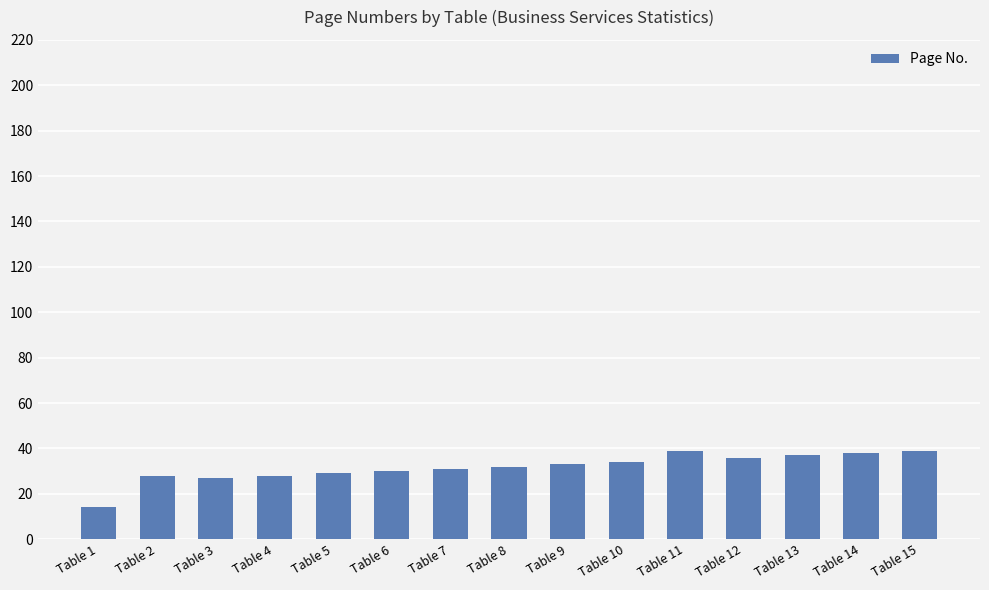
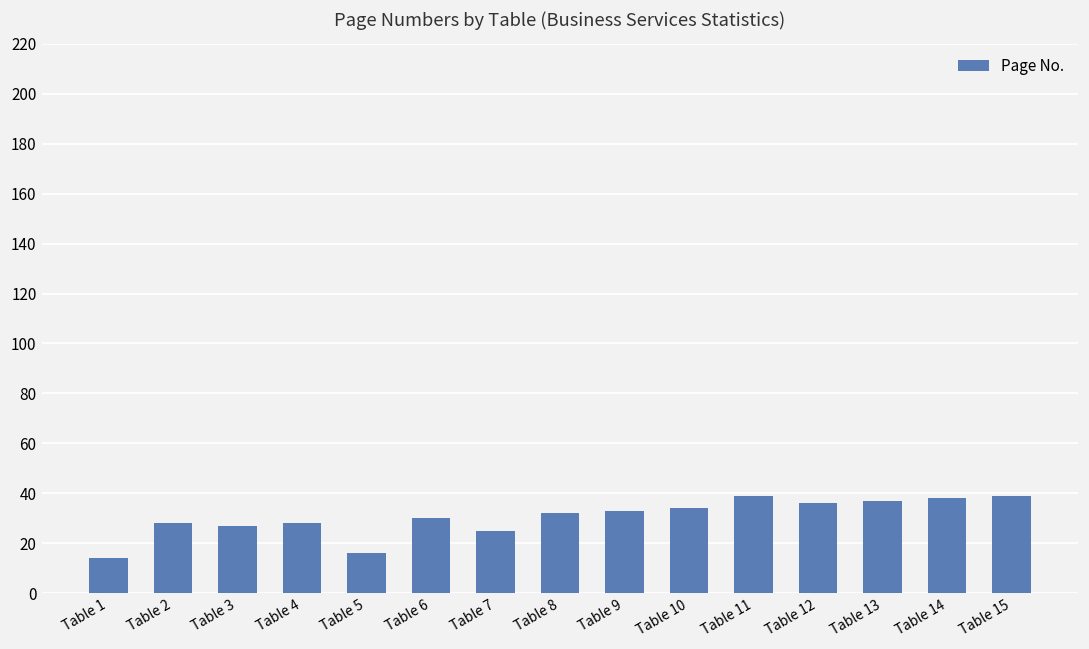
  {
    "Table 1": 14,
    "Table 2": 28,
    "Table 3": 27,
    "Table 4": 28,
-   "Table 5": 29,
+   "Table 5": 16,
    "Table 6": 30,
-   "Table 7": 31,
+   "Table 7": 25,
    "Table 8": 32,
    "Table 9": 33,
    "Table 10": 34,
    "Table 11": 39,
    "Table 12": 36,
    "Table 13": 37,
    "Table 14": 38,
    "Table 15": 39
  }
